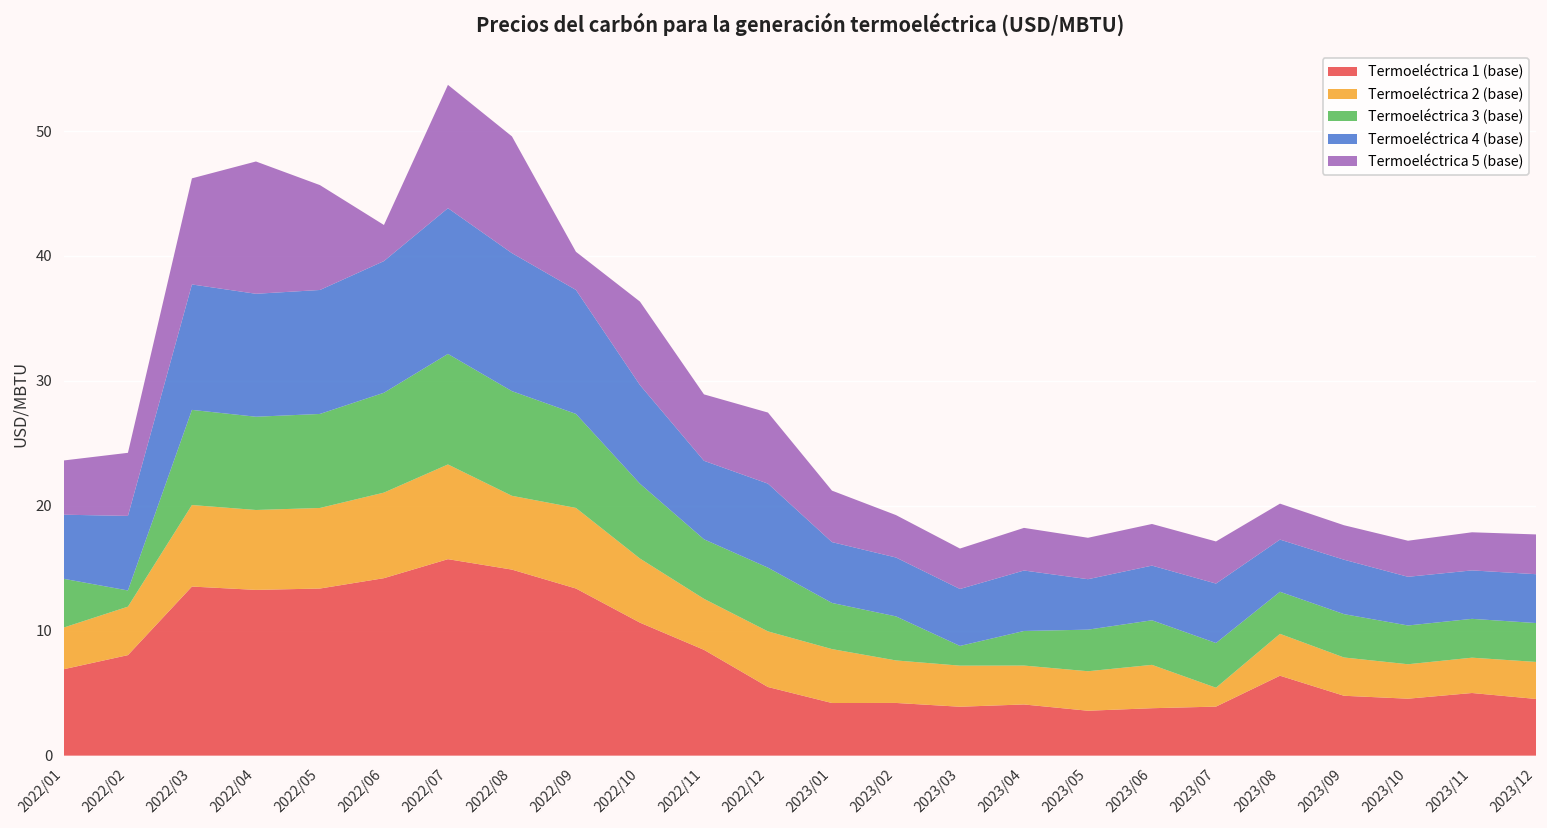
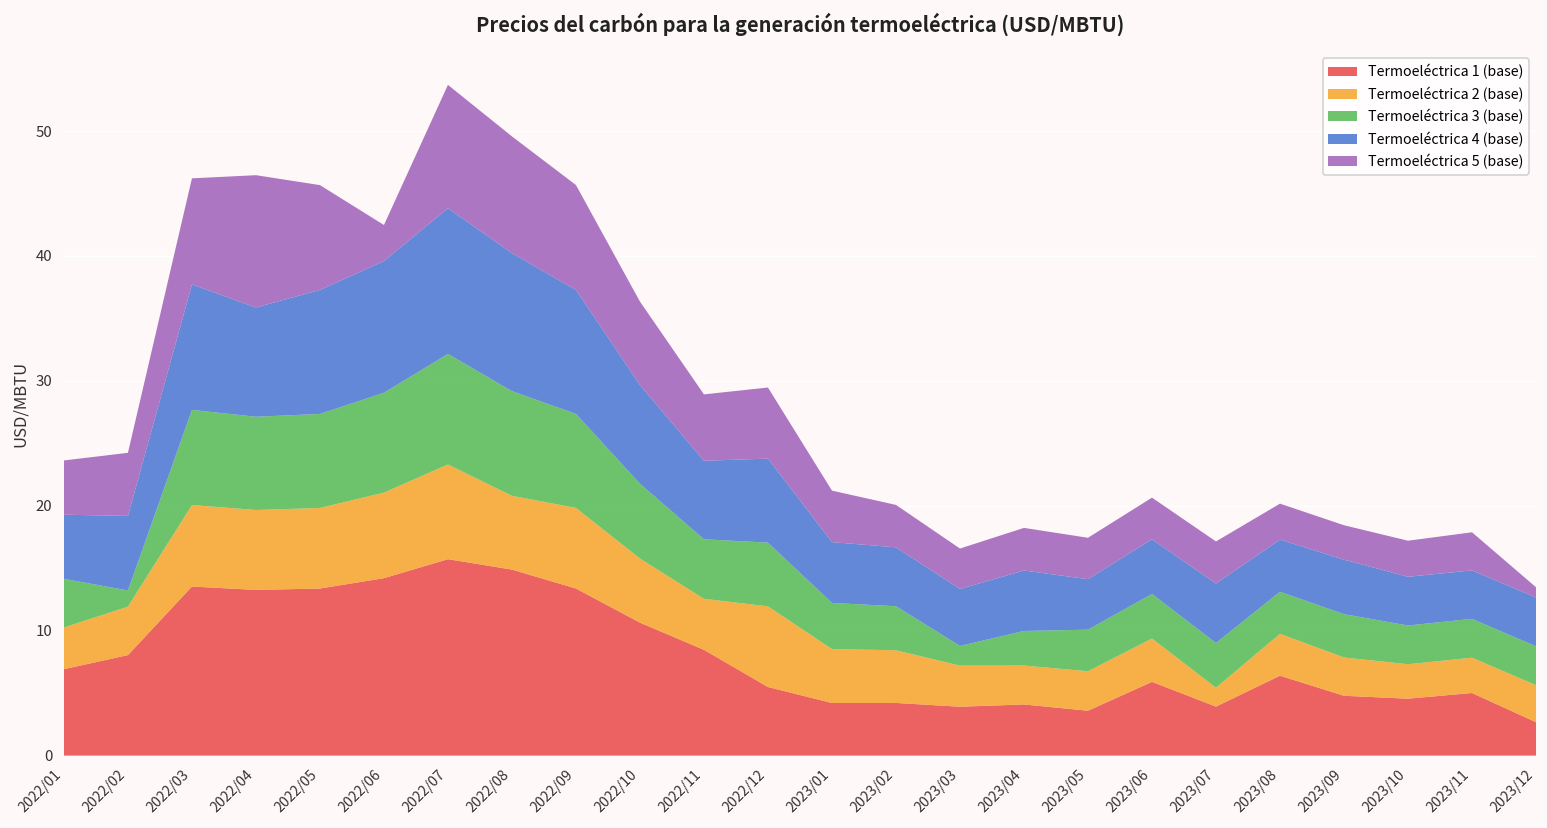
  {
    "Termoeléctrica 1 (base)": {
      "2022/01": 6.9,
      "2022/02": 8.0,
      "2022/03": 13.5,
      "2022/04": 13.3,
      "2022/05": 13.4,
      "2022/06": 14.2,
      "2022/07": 15.7,
      "2022/08": 14.9,
      "2022/09": 13.4,
      "2022/10": 10.6,
      "2022/11": 8.5,
      "2022/12": 5.5,
      "2023/01": 4.2,
      "2023/02": 4.2,
      "2023/03": 3.9,
      "2023/04": 4.1,
      "2023/05": 3.6,
-     "2023/06": 3.8,
+     "2023/06": 5.9,
      "2023/07": 3.9,
      "2023/08": 6.4,
      "2023/09": 4.8,
      "2023/10": 4.6,
      "2023/11": 5.0,
-     "2023/12": 4.5
+     "2023/12": 2.7
    },
    "Termoeléctrica 2 (base)": {
      "2022/01": 3.3,
      "2022/02": 3.9,
      "2022/03": 6.5,
      "2022/04": 6.4,
      "2022/05": 6.4,
      "2022/06": 6.8,
      "2022/07": 7.6,
      "2022/08": 5.9,
      "2022/09": 6.5,
      "2022/10": 5.1,
      "2022/11": 4.1,
-     "2022/12": 4.5,
+     "2022/12": 6.5,
      "2023/01": 4.3,
-     "2023/02": 3.4,
+     "2023/02": 4.2,
      "2023/03": 3.3,
      "2023/04": 3.1,
      "2023/05": 3.2,
      "2023/06": 3.5,
      "2023/07": 1.5,
      "2023/08": 3.4,
      "2023/09": 3.1,
      "2023/10": 2.8,
      "2023/11": 2.8,
      "2023/12": 3.0
    },
    "Termoeléctrica 3 (base)": {
      "2022/01": 3.9,
      "2022/02": 1.3,
      "2022/03": 7.6,
      "2022/04": 7.5,
      "2022/05": 7.5,
      "2022/06": 8.0,
      "2022/07": 8.8,
      "2022/08": 8.4,
      "2022/09": 7.5,
      "2022/10": 6.0,
      "2022/11": 4.8,
      "2022/12": 5.1,
      "2023/01": 3.7,
      "2023/02": 3.5,
      "2023/03": 1.6,
      "2023/04": 2.8,
      "2023/05": 3.3,
      "2023/06": 3.6,
      "2023/07": 3.6,
      "2023/08": 3.4,
      "2023/09": 3.5,
      "2023/10": 3.1,
      "2023/11": 3.1,
      "2023/12": 3.1
    },
    "Termoeléctrica 4 (base)": {
      "2022/01": 5.1,
      "2022/02": 6.0,
      "2022/03": 10.0,
-     "2022/04": 9.8,
+     "2022/04": 8.7,
      "2022/05": 9.9,
      "2022/06": 10.5,
      "2022/07": 11.7,
      "2022/08": 11.0,
      "2022/09": 9.9,
      "2022/10": 7.9,
      "2022/11": 6.3,
      "2022/12": 6.7,
      "2023/01": 4.9,
      "2023/02": 4.7,
      "2023/03": 4.6,
      "2023/04": 4.8,
      "2023/05": 4.0,
      "2023/06": 4.4,
      "2023/07": 4.8,
      "2023/08": 4.2,
      "2023/09": 4.4,
      "2023/10": 3.9,
      "2023/11": 3.9,
      "2023/12": 3.9
    },
    "Termoeléctrica 5 (base)": {
      "2022/01": 4.3,
      "2022/02": 5.1,
      "2022/03": 8.5,
      "2022/04": 10.6,
      "2022/05": 8.4,
      "2022/06": 2.9,
      "2022/07": 9.9,
      "2022/08": 9.3,
-     "2022/09": 3.1,
+     "2022/09": 8.4,
      "2022/10": 6.7,
      "2022/11": 5.3,
      "2022/12": 5.7,
      "2023/01": 4.1,
      "2023/02": 3.4,
      "2023/03": 3.2,
      "2023/04": 3.4,
      "2023/05": 3.3,
      "2023/06": 3.3,
      "2023/07": 3.4,
      "2023/08": 2.9,
      "2023/09": 2.8,
      "2023/10": 2.9,
      "2023/11": 3.1,
-     "2023/12": 3.2
+     "2023/12": 0.8
    }
  }
